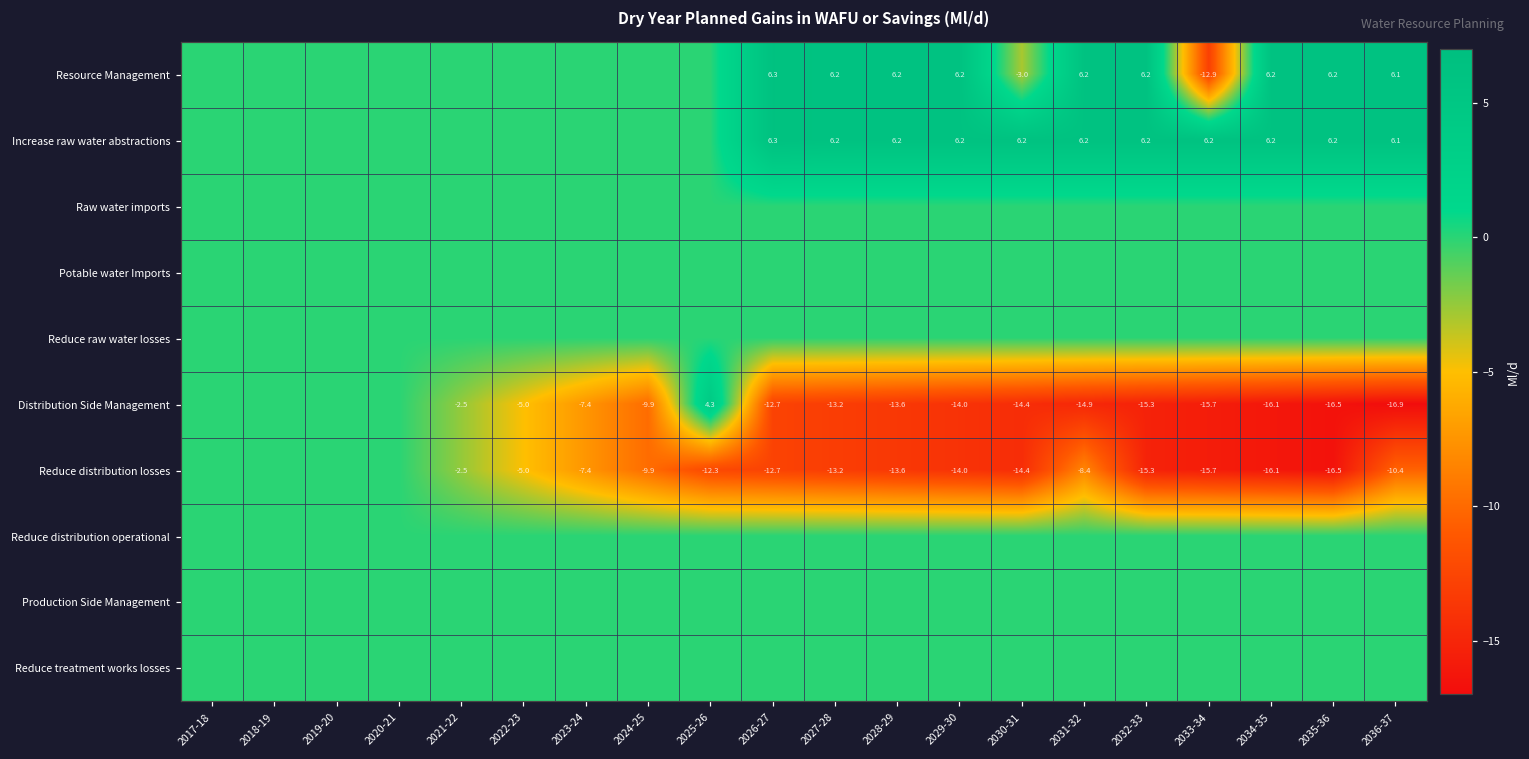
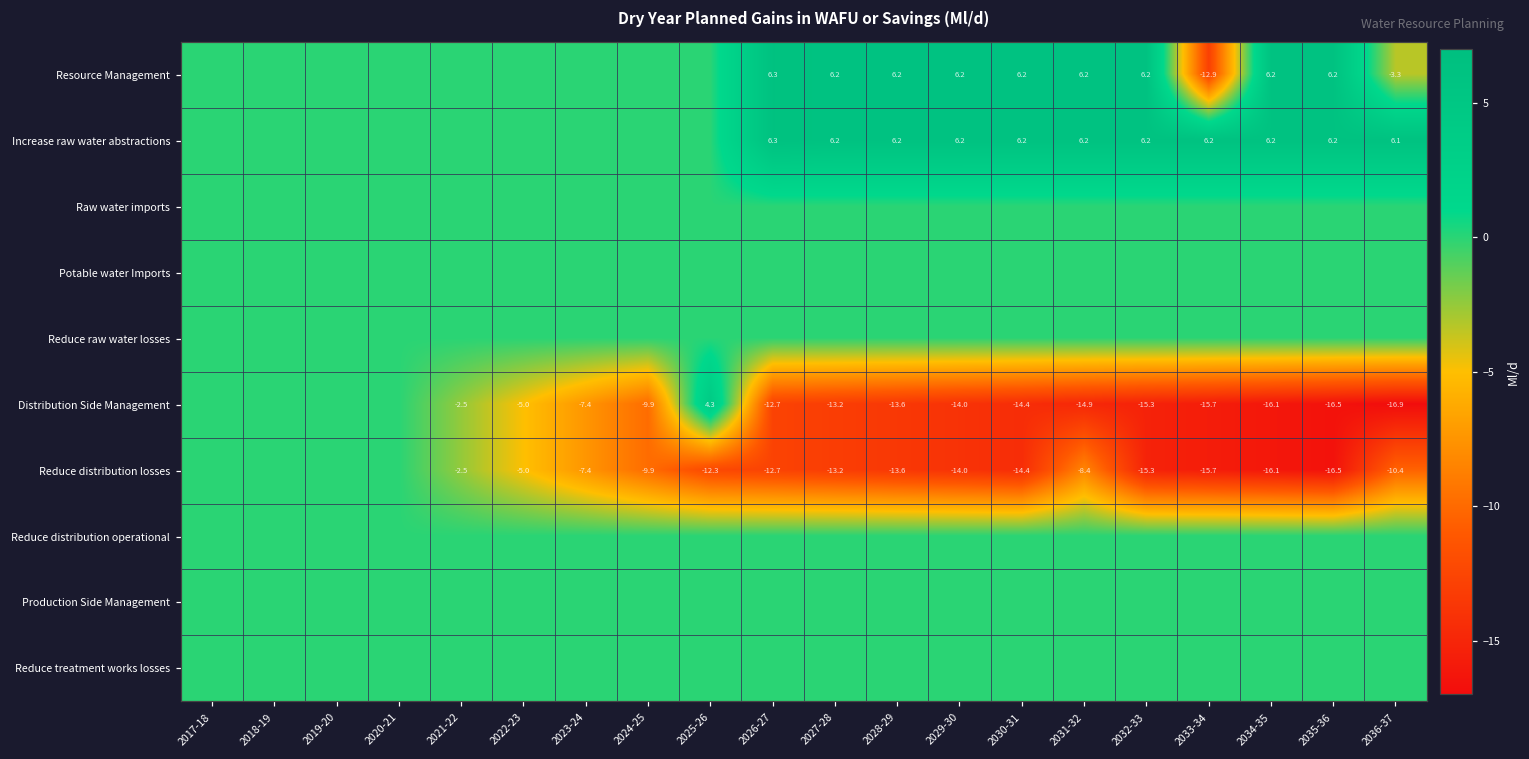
  {
    "Resource Management": {
      "2026-27": 6.3,
      "2027-28": 6.2,
      "2028-29": 6.2,
      "2029-30": 6.2,
-     "2030-31": -3.0,
+     "2030-31": 6.2,
      "2031-32": 6.2,
      "2032-33": 6.2,
      "2033-34": -12.9,
      "2034-35": 6.2,
      "2035-36": 6.2,
-     "2036-37": 6.1
+     "2036-37": -3.3
    },
    "Increase raw water abstractions": {
      "2026-27": 6.3,
      "2027-28": 6.2,
      "2028-29": 6.2,
      "2029-30": 6.2,
      "2030-31": 6.2,
      "2031-32": 6.2,
      "2032-33": 6.2,
      "2033-34": 6.2,
      "2034-35": 6.2,
      "2035-36": 6.2,
      "2036-37": 6.1
    },
    "Distribution Side Management": {
      "2021-22": -2.5,
      "2022-23": -5.0,
      "2023-24": -7.4,
      "2024-25": -9.9,
      "2025-26": 4.3,
      "2026-27": -12.7,
      "2027-28": -13.2,
      "2028-29": -13.6,
      "2029-30": -14.0,
      "2030-31": -14.4,
      "2031-32": -14.9,
      "2032-33": -15.3,
      "2033-34": -15.7,
      "2034-35": -16.1,
      "2035-36": -16.5,
      "2036-37": -16.9
    },
    "Reduce distribution losses": {
      "2021-22": -2.5,
      "2022-23": -5.0,
      "2023-24": -7.4,
      "2024-25": -9.9,
      "2025-26": -12.3,
      "2026-27": -12.7,
      "2027-28": -13.2,
      "2028-29": -13.6,
      "2029-30": -14.0,
      "2030-31": -14.4,
      "2031-32": -8.4,
      "2032-33": -15.3,
      "2033-34": -15.7,
      "2034-35": -16.1,
      "2035-36": -16.5,
      "2036-37": -10.4
    }
  }
